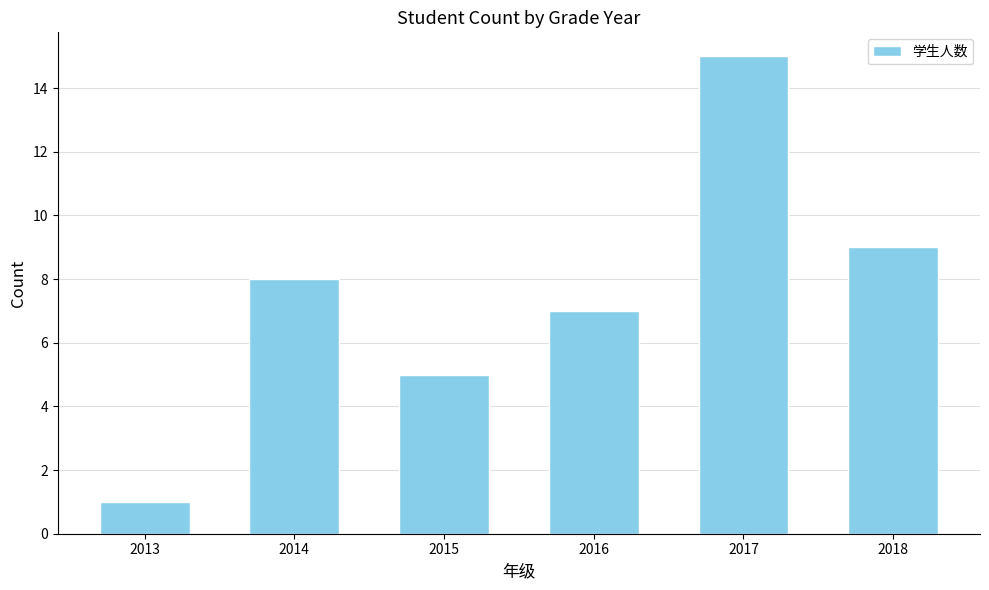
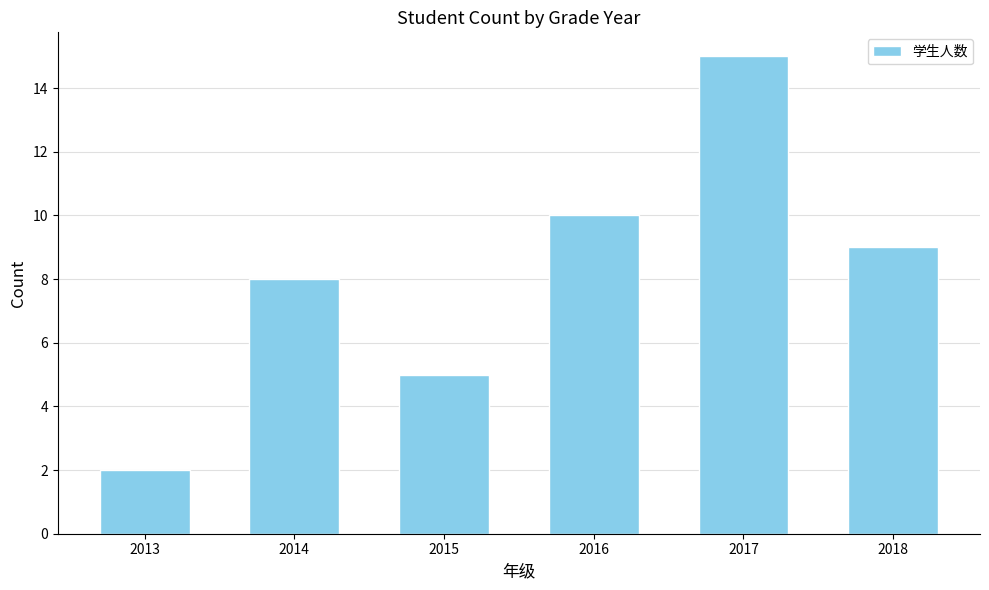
  {
-   "2013": 1,
+   "2013": 2,
    "2014": 8,
    "2015": 5,
-   "2016": 7,
+   "2016": 10,
    "2017": 15,
    "2018": 9
  }
